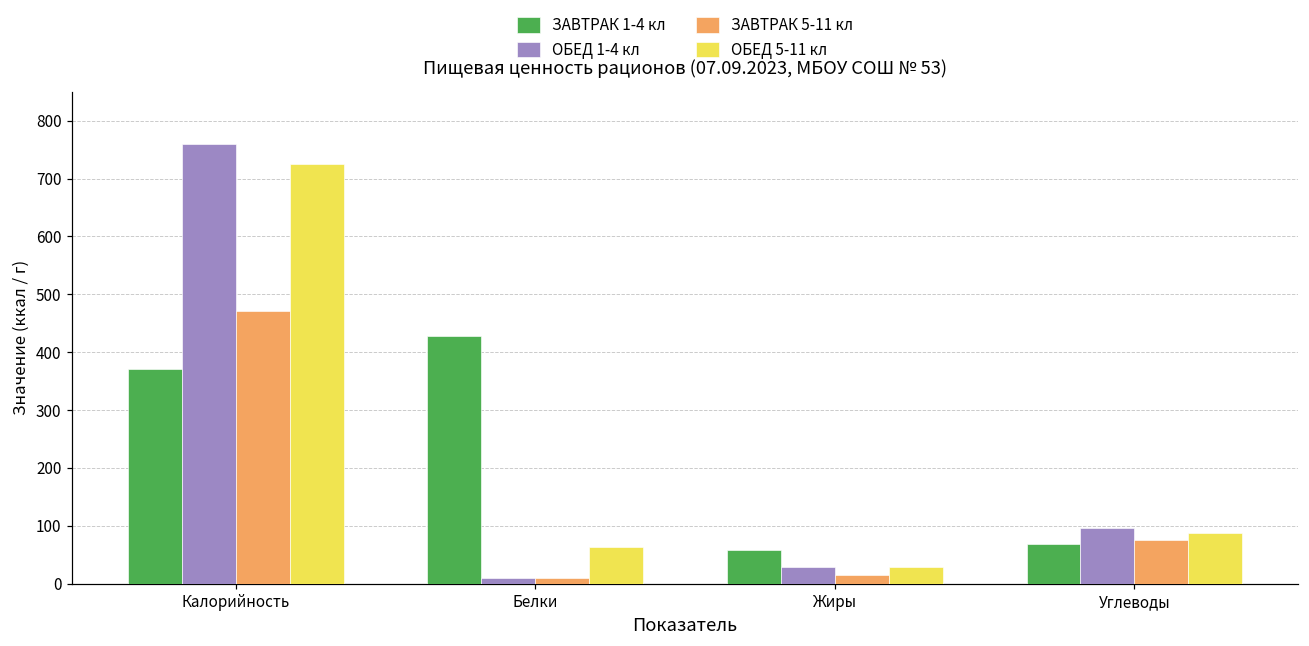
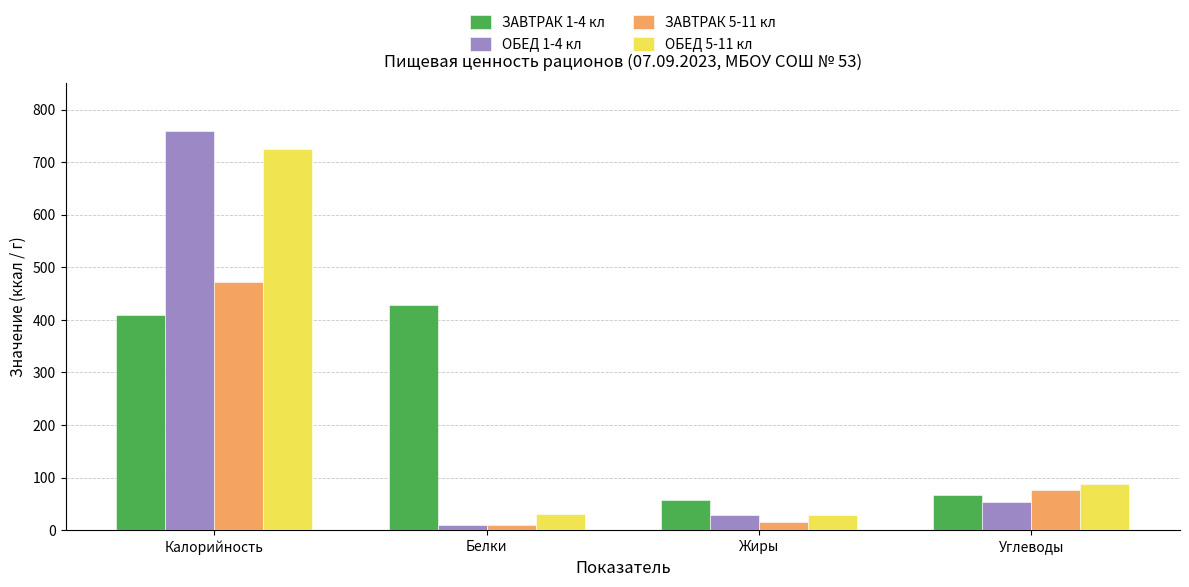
  {
    "ЗАВТРАК 1-4 кл": {
-     "Калорийность": 370,
+     "Калорийность": 410,
      "Белки": 430,
      "Жиры": 60,
      "Углеводы": 70
    },
    "ОБЕД 1-4 кл": {
      "Калорийность": 760,
      "Белки": 10,
      "Жиры": 30,
-     "Углеводы": 100
+     "Углеводы": 50
    },
    "ЗАВТРАК 5-11 кл": {
      "Калорийность": 470,
      "Белки": 10,
      "Жиры": 20,
      "Углеводы": 80
    },
    "ОБЕД 5-11 кл": {
      "Калорийность": 730,
-     "Белки": 60,
+     "Белки": 30,
      "Жиры": 30,
      "Углеводы": 90
    }
  }
